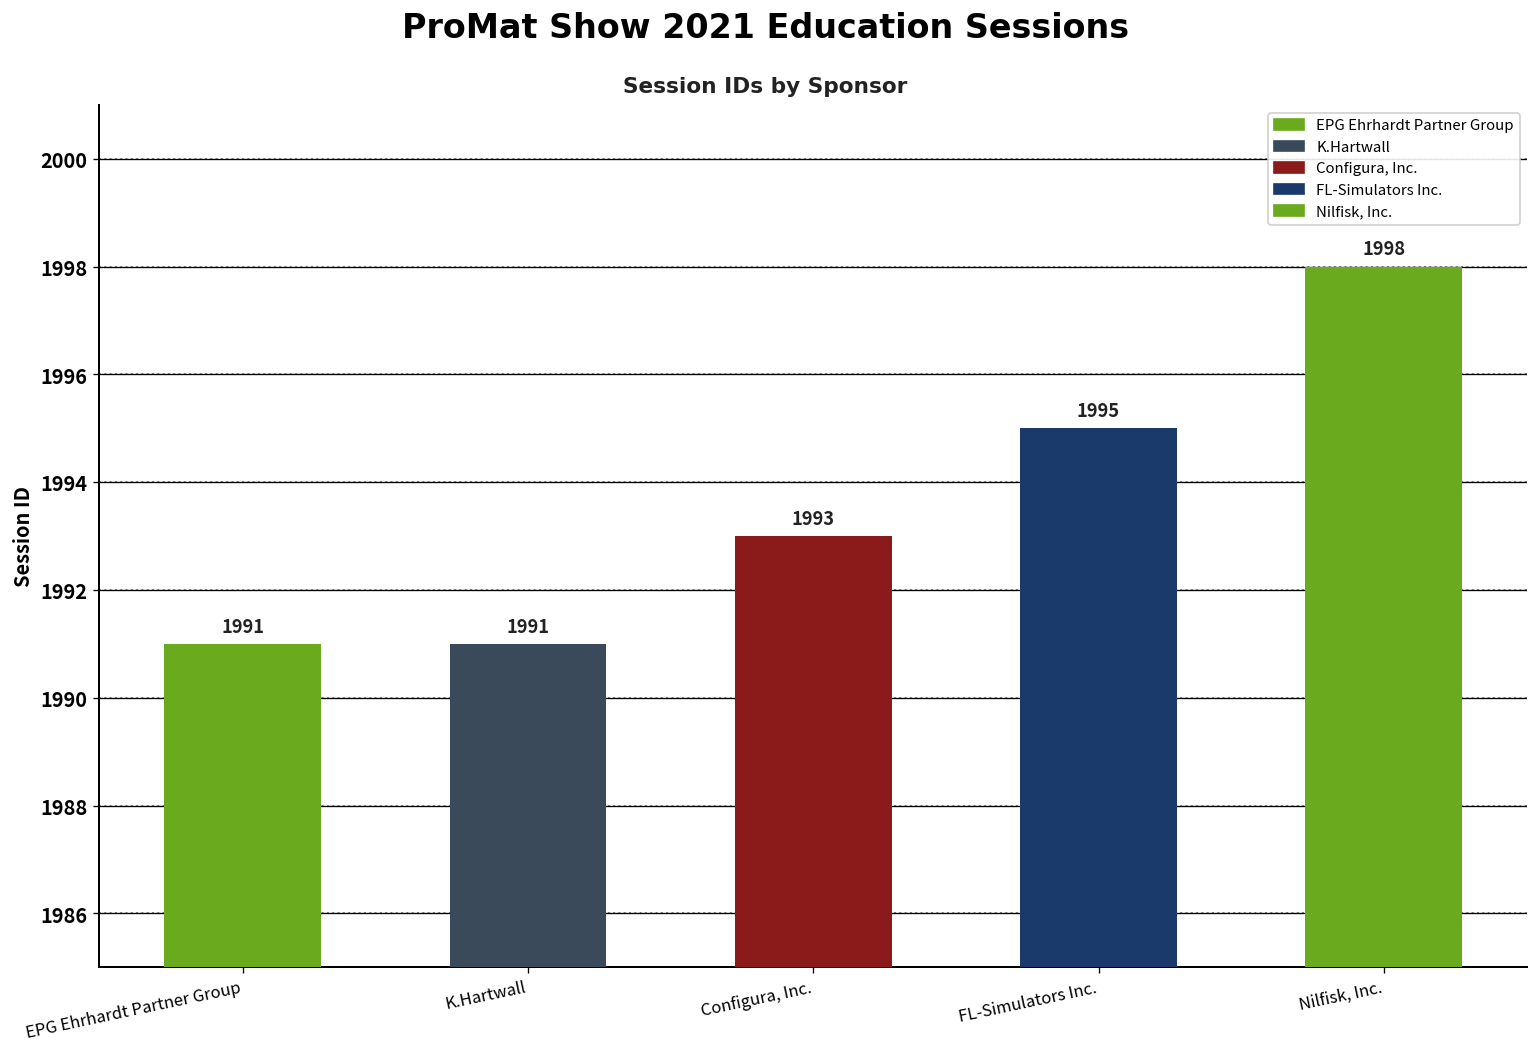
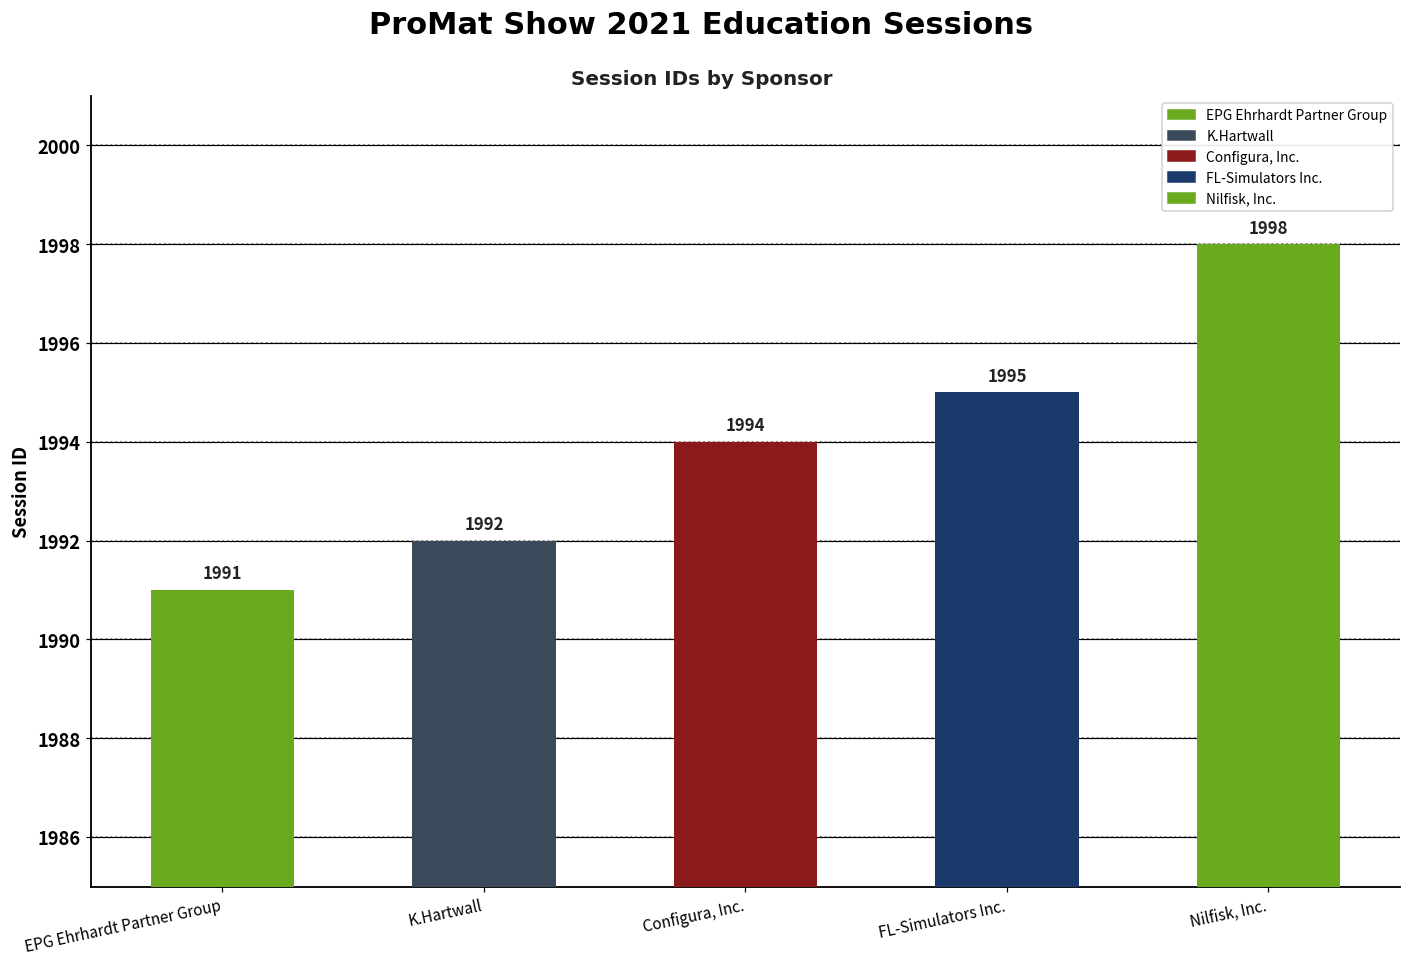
  {
    "EPG Ehrhardt Partner Group": 1991,
-   "K.Hartwall": 1991,
-   "Configura, Inc.": 1993,
+   "K.Hartwall": 1992,
+   "Configura, Inc.": 1994,
    "FL-Simulators Inc.": 1995,
    "Nilfisk, Inc.": 1998
  }
